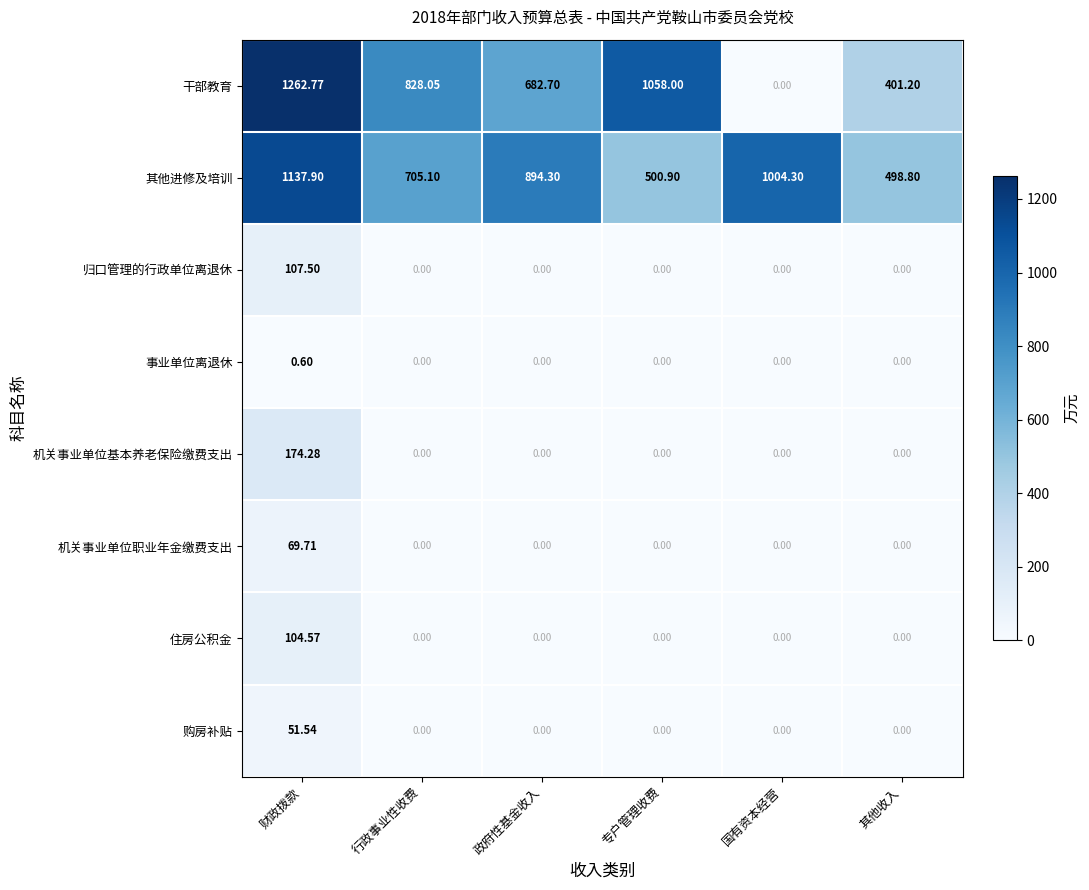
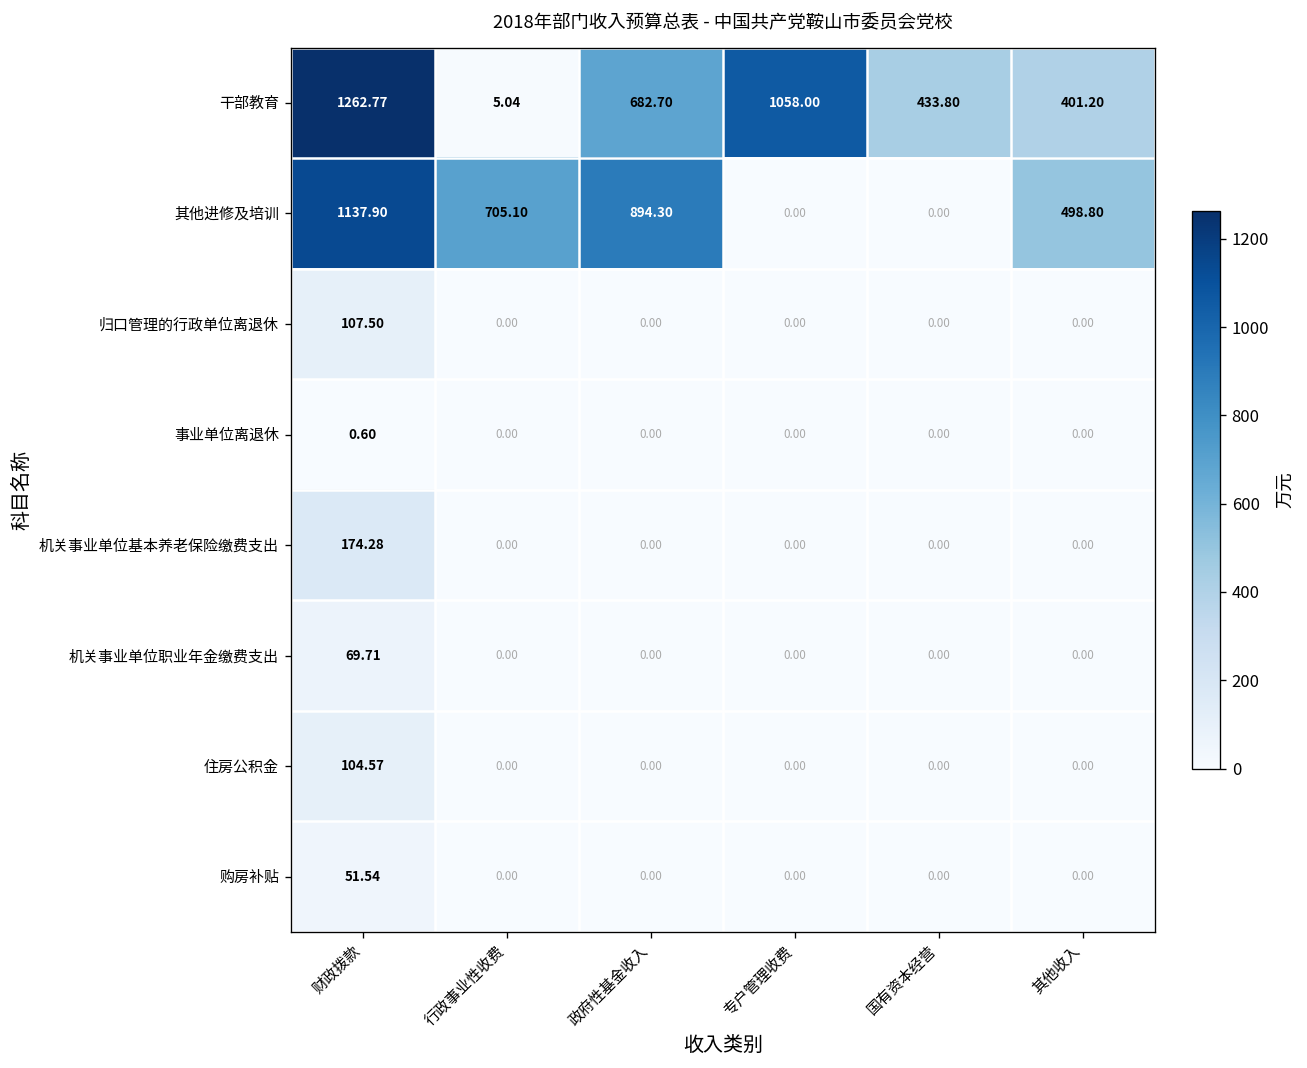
  {
    "干部教育": {
      "财政拨款": 1262.77,
-     "行政事业性收费": 828.05,
+     "行政事业性收费": 5.04,
      "政府性基金收入": 682.70,
      "专户管理收费": 1058.00,
-     "国有资本经营": 0.00,
+     "国有资本经营": 433.80,
      "其他收入": 401.20
    },
    "其他进修及培训": {
      "财政拨款": 1137.90,
      "行政事业性收费": 705.10,
      "政府性基金收入": 894.30,
-     "专户管理收费": 500.90,
-     "国有资本经营": 1004.30,
+     "专户管理收费": 0.00,
+     "国有资本经营": 0.00,
      "其他收入": 498.80
    },
    "归口管理的行政单位离退休": {
      "财政拨款": 107.50,
      "行政事业性收费": 0.00,
      "政府性基金收入": 0.00,
      "专户管理收费": 0.00,
      "国有资本经营": 0.00,
      "其他收入": 0.00
    },
    "事业单位离退休": {
      "财政拨款": 0.60,
      "行政事业性收费": 0.00,
      "政府性基金收入": 0.00,
      "专户管理收费": 0.00,
      "国有资本经营": 0.00,
      "其他收入": 0.00
    },
    "机关事业单位基本养老保险缴费支出": {
      "财政拨款": 174.28,
      "行政事业性收费": 0.00,
      "政府性基金收入": 0.00,
      "专户管理收费": 0.00,
      "国有资本经营": 0.00,
      "其他收入": 0.00
    },
    "机关事业单位职业年金缴费支出": {
      "财政拨款": 69.71,
      "行政事业性收费": 0.00,
      "政府性基金收入": 0.00,
      "专户管理收费": 0.00,
      "国有资本经营": 0.00,
      "其他收入": 0.00
    },
    "住房公积金": {
      "财政拨款": 104.57,
      "行政事业性收费": 0.00,
      "政府性基金收入": 0.00,
      "专户管理收费": 0.00,
      "国有资本经营": 0.00,
      "其他收入": 0.00
    },
    "购房补贴": {
      "财政拨款": 51.54,
      "行政事业性收费": 0.00,
      "政府性基金收入": 0.00,
      "专户管理收费": 0.00,
      "国有资本经营": 0.00,
      "其他收入": 0.00
    }
  }
